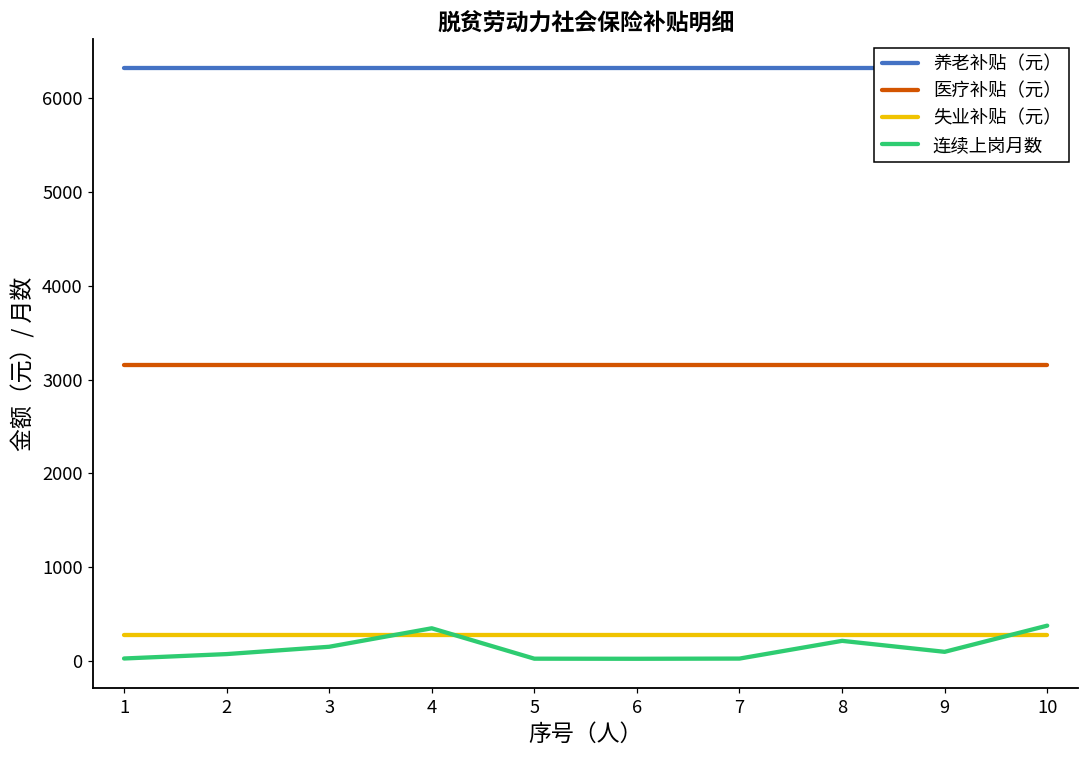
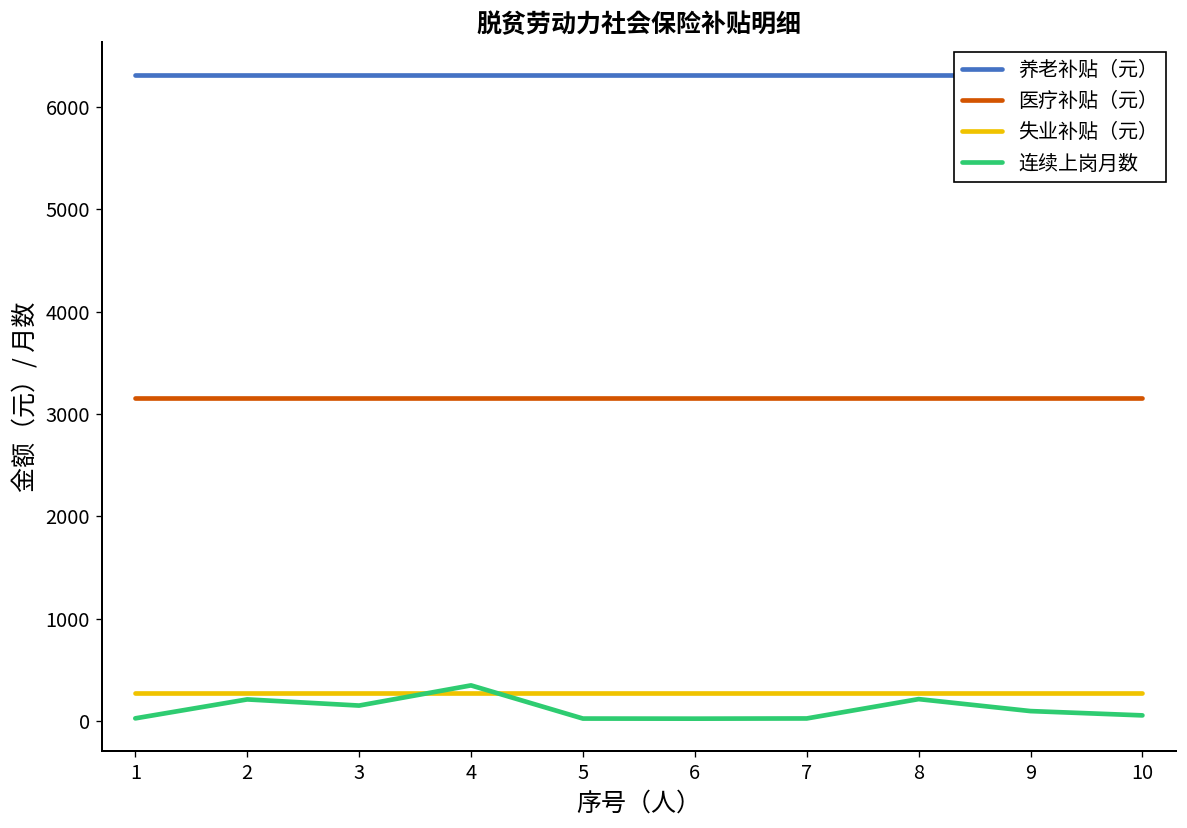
  {
    "养老补贴（元）": {
      "1": 6300,
      "2": 6300,
      "3": 6300,
      "4": 6300,
      "5": 6300,
      "6": 6300,
      "7": 6300,
      "8": 6300
    },
    "医疗补贴（元）": {
      "1": 3200,
      "2": 3200,
      "3": 3200,
      "4": 3200,
      "5": 3200,
      "6": 3200,
      "7": 3200,
      "8": 3200,
      "9": 3200,
      "10": 3200
    },
    "失业补贴（元）": {
      "1": 300,
      "2": 300,
      "3": 300,
      "4": 300,
      "5": 300,
      "6": 300,
      "7": 300,
      "8": 300,
      "9": 300,
      "10": 300
    },
    "连续上岗月数": {
      "1": 0,
-     "2": 100,
+     "2": 200,
      "3": 200,
      "4": 400,
      "5": 0,
      "6": 0,
      "7": 0,
      "8": 200,
      "9": 100,
-     "10": 400
+     "10": 100
    }
  }
